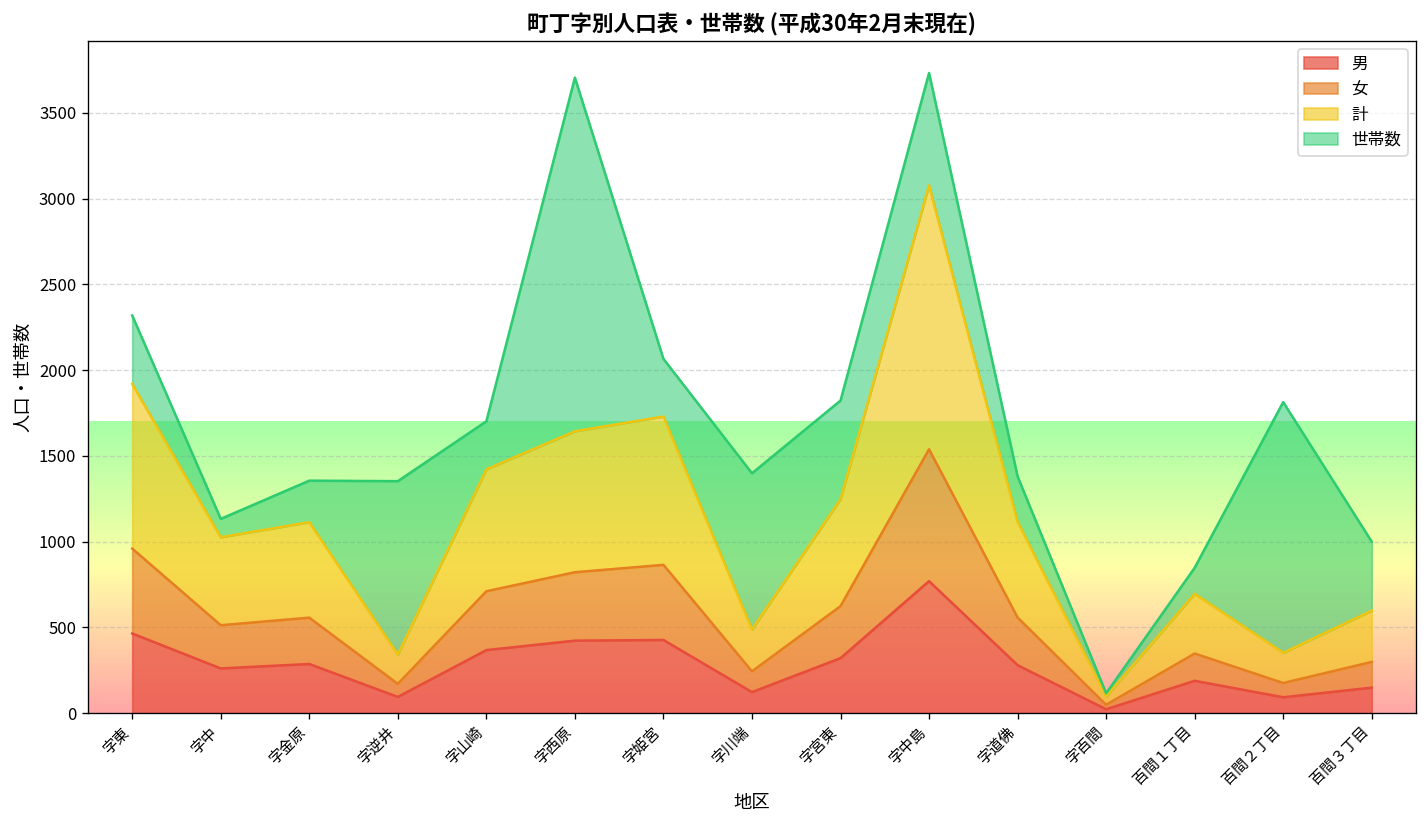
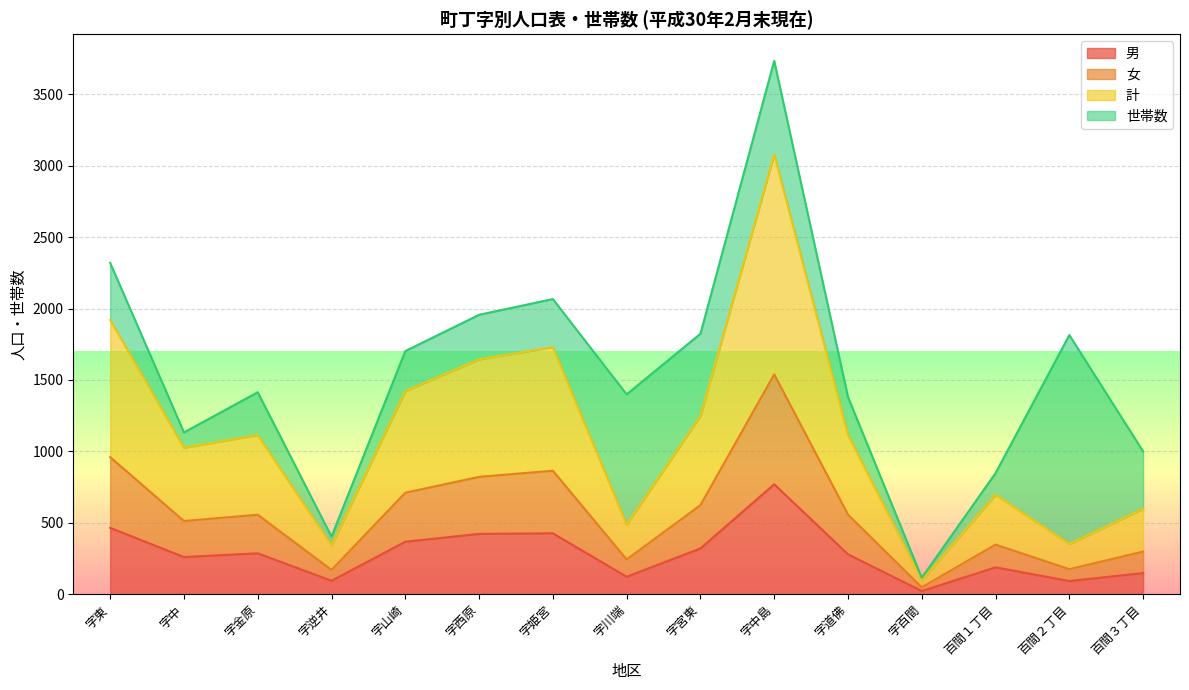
  {
    "計": {
      "字東": 960,
      "字中": 510,
      "字金原": 560,
      "字逆井": 170,
      "字山崎": 710,
      "字西原": 820,
      "字姫宮": 870,
      "字川端": 240,
      "字宮東": 620,
      "字中島": 1540,
      "字道佛": 560,
      "百間１丁目": 350,
      "百間２丁目": 180,
      "百間３丁目": 300
    },
    "世帯数": {
      "字東": 400,
      "字中": 110,
-     "字金原": 240,
-     "字逆井": 1010,
+     "字金原": 300,
+     "字逆井": 60,
      "字山崎": 280,
-     "字西原": 2060,
+     "字西原": 310,
      "字姫宮": 340,
      "字川端": 910,
      "字宮東": 580,
      "字中島": 660,
      "字道佛": 270,
      "百間１丁目": 150,
      "百間２丁目": 1460,
      "百間３丁目": 400
    }
  }
